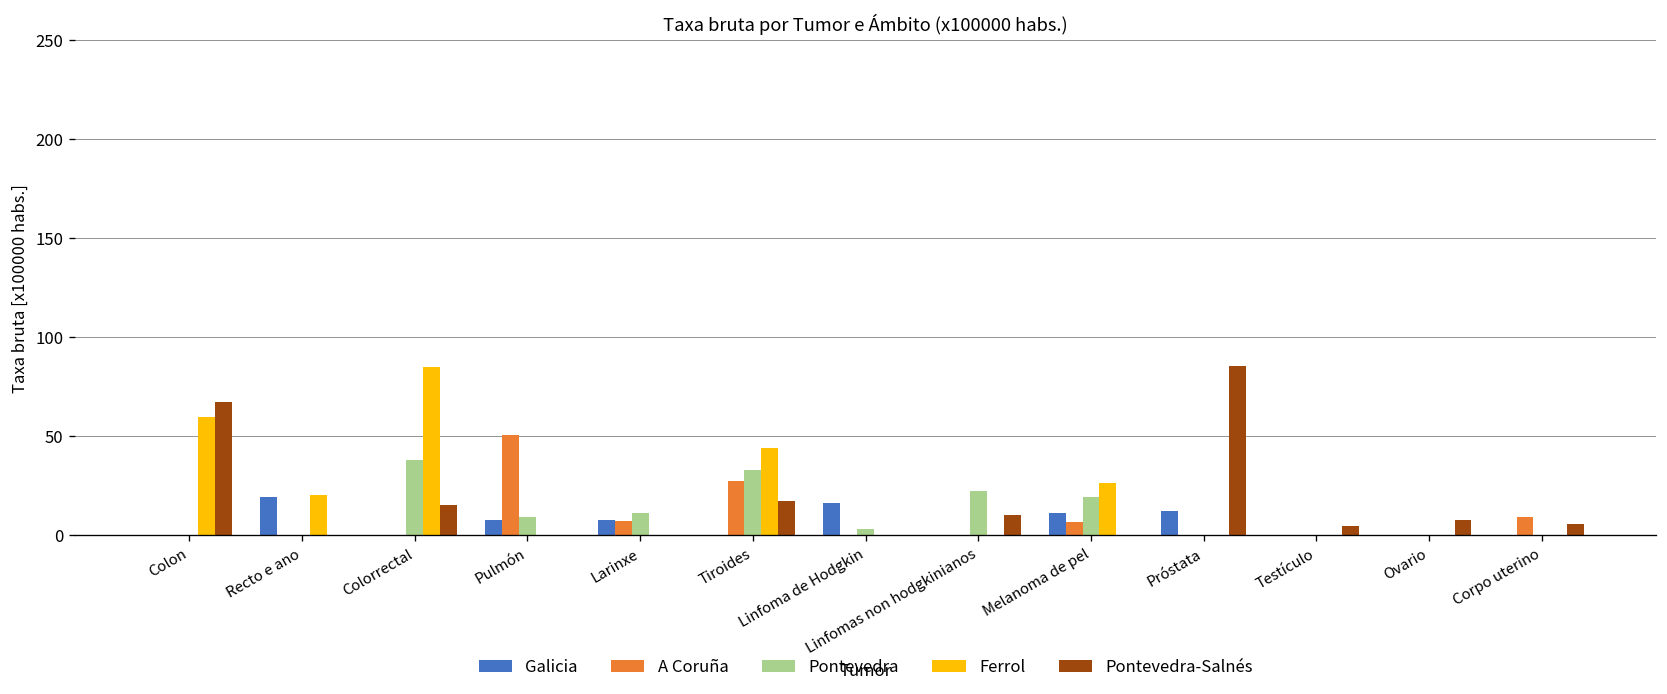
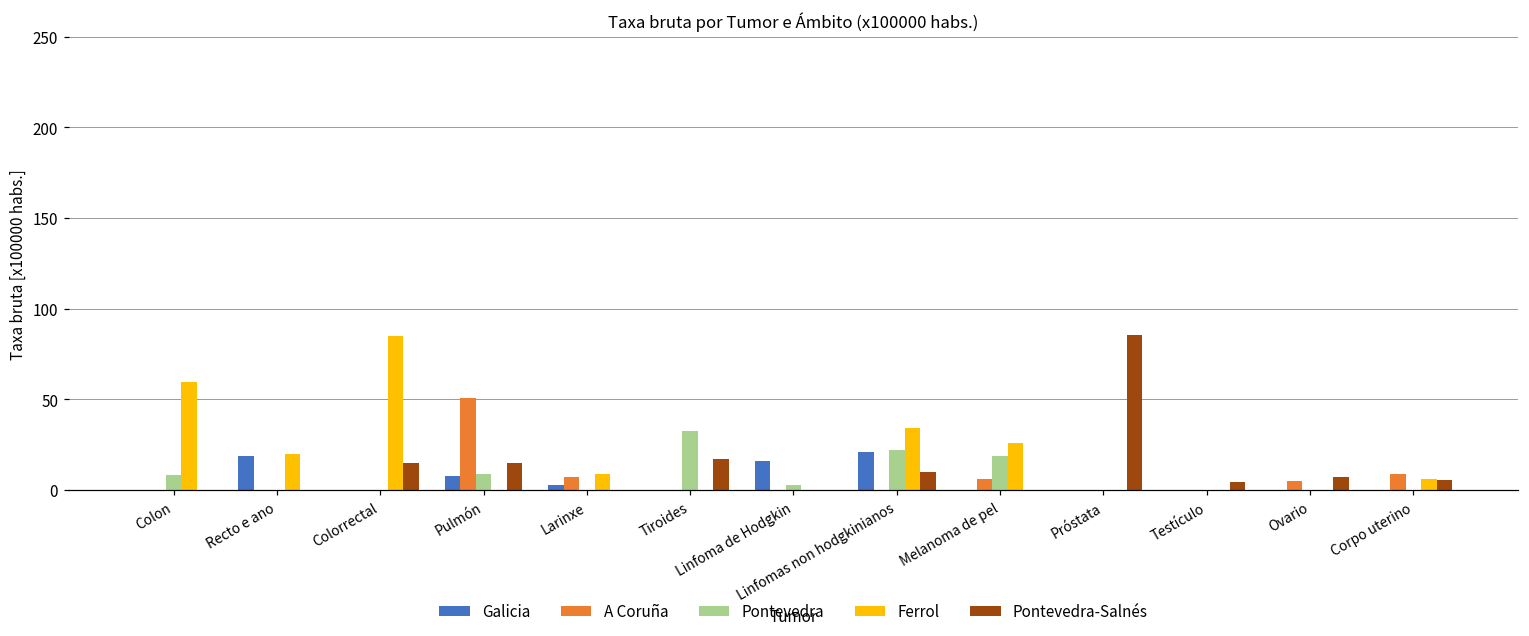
  {
    "Galicia": {
      "Colon": 0,
      "Recto e ano": 19,
      "Colorrectal": 0,
      "Pulmón": 8,
-     "Larinxe": 8,
+     "Larinxe": 3,
      "Tiroides": 0,
      "Linfoma de Hodgkin": 16,
-     "Linfomas non hodgkinianos": 0,
-     "Melanoma de pel": 11,
-     "Próstata": 12,
+     "Linfomas non hodgkinianos": 21,
+     "Melanoma de pel": 0,
+     "Próstata": 0,
      "Testículo": 0,
      "Ovario": 0,
      "Corpo uterino": 0
    },
    "A Coruña": {
      "Colon": 0,
      "Recto e ano": 0,
      "Colorrectal": 0,
      "Pulmón": 51,
      "Larinxe": 7,
-     "Tiroides": 27,
+     "Tiroides": 0,
      "Linfoma de Hodgkin": 0,
      "Linfomas non hodgkinianos": 0,
      "Melanoma de pel": 6,
      "Próstata": 0,
      "Testículo": 0,
-     "Ovario": 0,
+     "Ovario": 5,
      "Corpo uterino": 9
    },
    "Pontevedra": {
-     "Colon": 0,
+     "Colon": 8,
      "Recto e ano": 0,
-     "Colorrectal": 38,
+     "Colorrectal": 0,
      "Pulmón": 9,
-     "Larinxe": 11,
+     "Larinxe": 0,
      "Tiroides": 33,
      "Linfoma de Hodgkin": 3,
      "Linfomas non hodgkinianos": 22,
      "Melanoma de pel": 19,
      "Próstata": 0,
      "Testículo": 0,
      "Ovario": 0,
      "Corpo uterino": 0
    },
    "Ferrol": {
      "Colon": 60,
      "Recto e ano": 20,
      "Colorrectal": 85,
      "Pulmón": 0,
-     "Larinxe": 0,
-     "Tiroides": 44,
+     "Larinxe": 9,
+     "Tiroides": 0,
      "Linfoma de Hodgkin": 0,
-     "Linfomas non hodgkinianos": 0,
+     "Linfomas non hodgkinianos": 34,
      "Melanoma de pel": 26,
      "Próstata": 0,
      "Testículo": 0,
      "Ovario": 0,
-     "Corpo uterino": 0
+     "Corpo uterino": 6
    },
    "Pontevedra-Salnés": {
-     "Colon": 67,
+     "Colon": 0,
      "Recto e ano": 0,
      "Colorrectal": 15,
-     "Pulmón": 0,
+     "Pulmón": 15,
      "Larinxe": 0,
      "Tiroides": 17,
      "Linfoma de Hodgkin": 0,
      "Linfomas non hodgkinianos": 10,
      "Melanoma de pel": 0,
      "Próstata": 85,
      "Testículo": 4,
      "Ovario": 7,
      "Corpo uterino": 6
    }
  }
